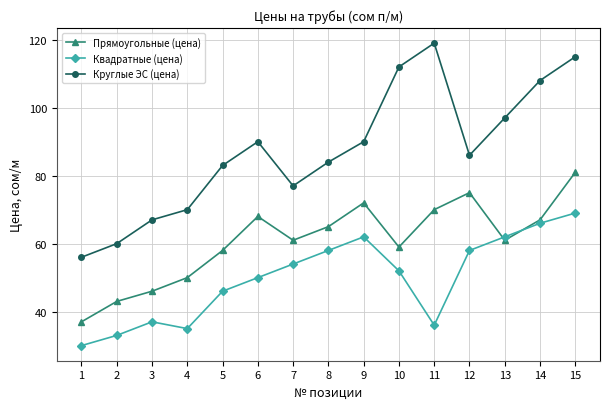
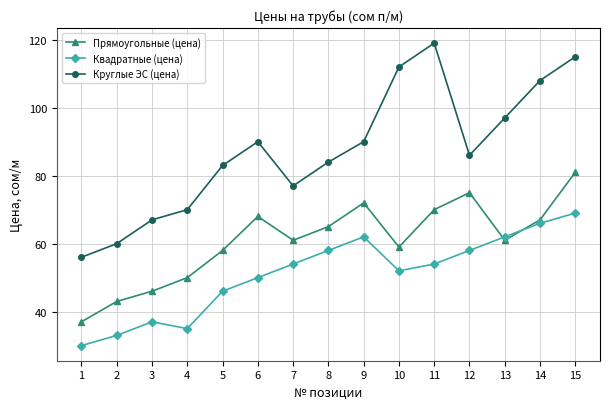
  {
    "Квадратные (цена)": {
      "1": 30,
      "2": 33,
      "3": 37,
      "4": 35,
      "5": 46,
      "6": 50,
      "7": 54,
      "8": 58,
      "9": 62,
      "10": 52,
-     "11": 36,
+     "11": 54,
      "12": 58,
      "13": 62,
      "14": 66,
      "15": 69
    }
  }
